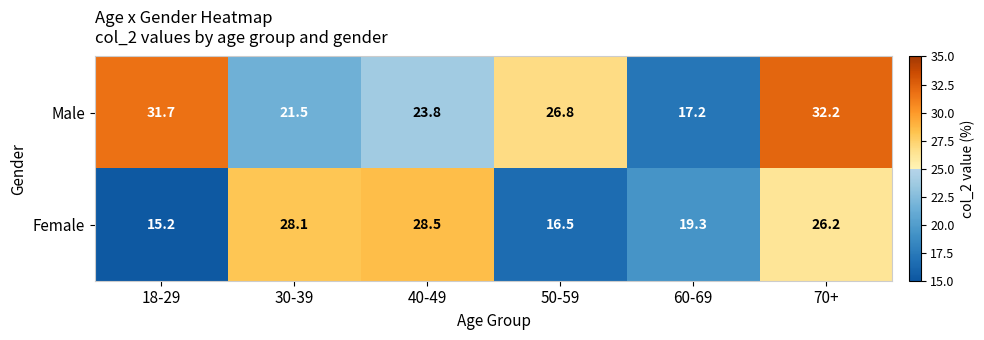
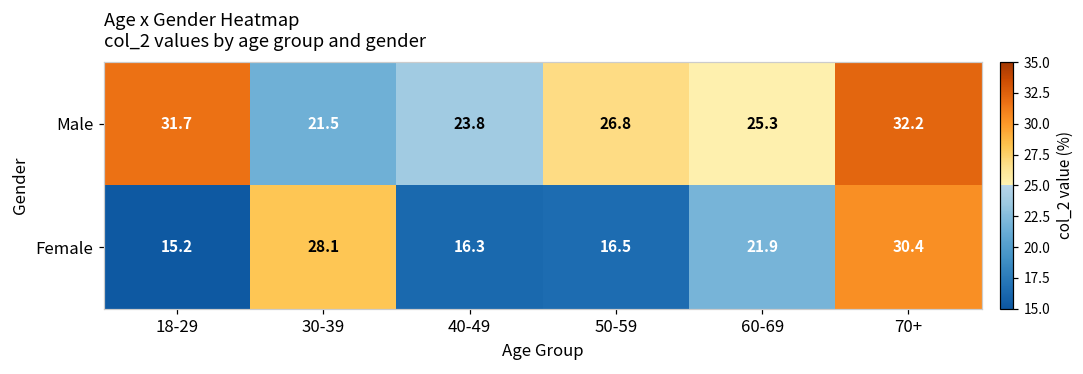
  {
    "Male": {
      "18-29": 31.7,
      "30-39": 21.5,
      "40-49": 23.8,
      "50-59": 26.8,
-     "60-69": 17.2,
+     "60-69": 25.3,
      "70+": 32.2
    },
    "Female": {
      "18-29": 15.2,
      "30-39": 28.1,
-     "40-49": 28.5,
+     "40-49": 16.3,
      "50-59": 16.5,
-     "60-69": 19.3,
-     "70+": 26.2
+     "60-69": 21.9,
+     "70+": 30.4
    }
  }
